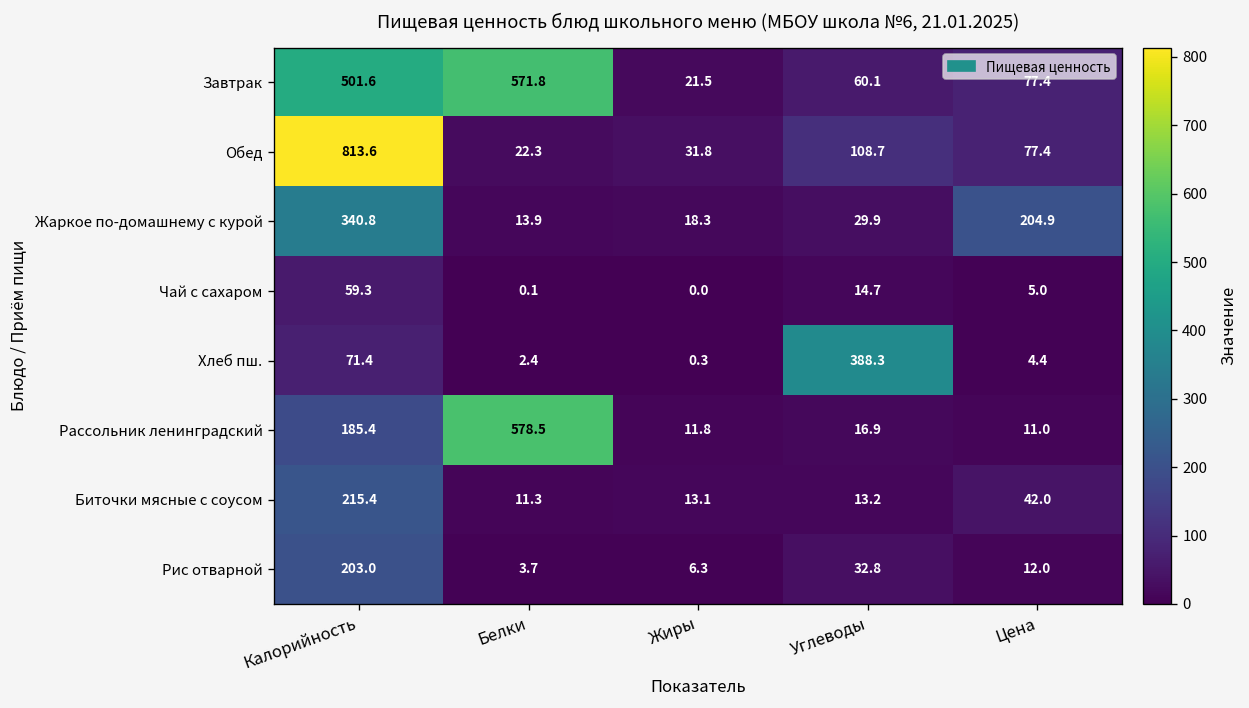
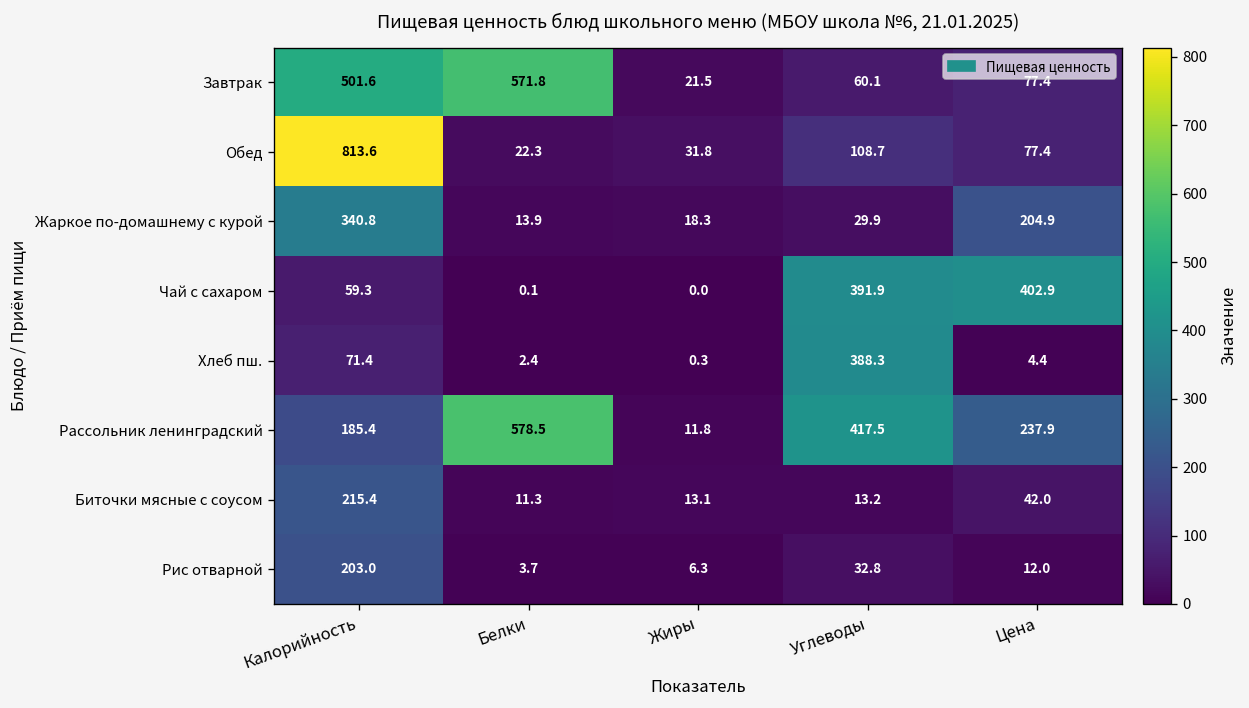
  {
    "Завтрак": {
      "Калорийность": 501.6,
      "Белки": 571.8,
      "Жиры": 21.5,
      "Углеводы": 60.1
    },
    "Обед": {
      "Калорийность": 813.6,
      "Белки": 22.3,
      "Жиры": 31.8,
      "Углеводы": 108.7,
      "Цена": 77.4
    },
    "Жаркое по-домашнему с курой": {
      "Калорийность": 340.8,
      "Белки": 13.9,
      "Жиры": 18.3,
      "Углеводы": 29.9,
      "Цена": 204.9
    },
    "Чай с сахаром": {
      "Калорийность": 59.3,
      "Белки": 0.1,
      "Жиры": 0.0,
-     "Углеводы": 14.7,
-     "Цена": 5.0
+     "Углеводы": 391.9,
+     "Цена": 402.9
    },
    "Хлеб пш.": {
      "Калорийность": 71.4,
      "Белки": 2.4,
      "Жиры": 0.3,
      "Углеводы": 388.3,
      "Цена": 4.4
    },
    "Рассольник ленинградский": {
      "Калорийность": 185.4,
      "Белки": 578.5,
      "Жиры": 11.8,
-     "Углеводы": 16.9,
-     "Цена": 11.0
+     "Углеводы": 417.5,
+     "Цена": 237.9
    },
    "Биточки мясные с соусом": {
      "Калорийность": 215.4,
      "Белки": 11.3,
      "Жиры": 13.1,
      "Углеводы": 13.2,
      "Цена": 42.0
    },
    "Рис отварной": {
      "Калорийность": 203.0,
      "Белки": 3.7,
      "Жиры": 6.3,
      "Углеводы": 32.8,
      "Цена": 12.0
    }
  }
